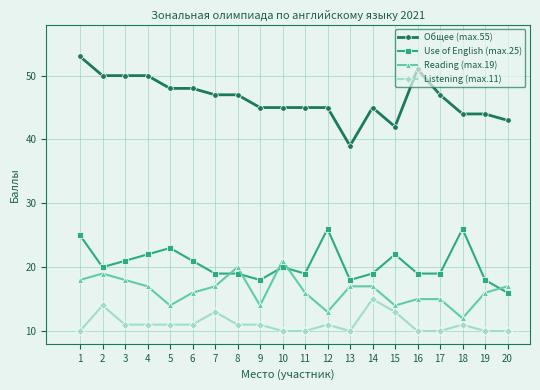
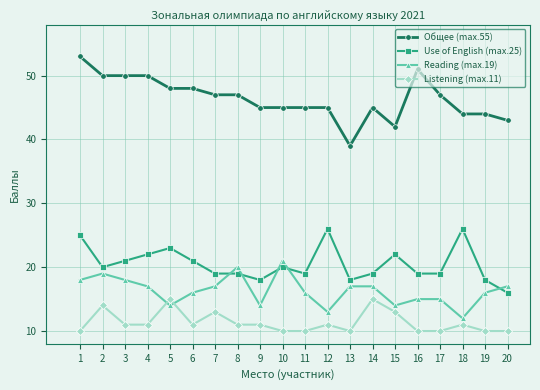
  {
    "Общее (max.55)": {
      "1": 53,
      "2": 50,
      "3": 50,
      "4": 50,
      "5": 48,
      "6": 48,
      "7": 47,
      "8": 47,
      "9": 45,
      "10": 45,
      "11": 45,
      "12": 45,
      "13": 39,
      "14": 45,
      "15": 42,
      "17": 47,
      "18": 44,
      "19": 44,
      "20": 43
    },
    "Use of English (max.25)": {
      "1": 25,
      "2": 20,
      "3": 21,
      "4": 22,
      "5": 23,
      "6": 21,
      "7": 19,
      "8": 19,
      "9": 18,
      "10": 20,
      "11": 19,
      "12": 26,
      "13": 18,
      "14": 19,
      "15": 22,
      "16": 19,
      "17": 19,
      "18": 26,
      "19": 18,
      "20": 16
    },
    "Reading (max.19)": {
      "1": 18,
      "2": 19,
      "3": 18,
      "4": 17,
      "5": 14,
      "6": 16,
      "7": 17,
      "8": 20,
      "9": 14,
      "10": 21,
      "11": 16,
      "12": 13,
      "13": 17,
      "14": 17,
      "15": 14,
      "16": 15,
      "17": 15,
      "18": 12,
      "19": 16,
      "20": 17
    },
    "Listening (max.11)": {
      "1": 10,
      "2": 14,
      "3": 11,
      "4": 11,
-     "5": 11,
+     "5": 15,
      "6": 11,
      "7": 13,
      "8": 11,
      "9": 11,
      "10": 10,
      "11": 10,
      "12": 11,
      "13": 10,
      "14": 15,
      "15": 13,
      "16": 10,
      "17": 10,
      "18": 11,
      "19": 10,
      "20": 10
    }
  }
